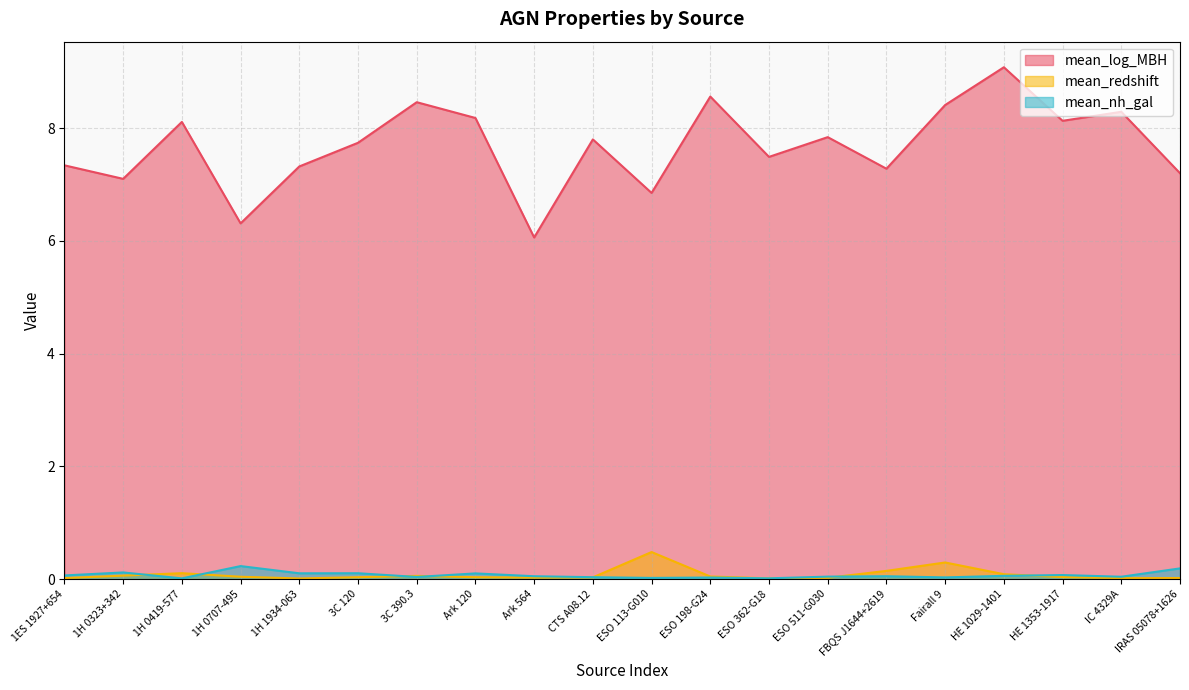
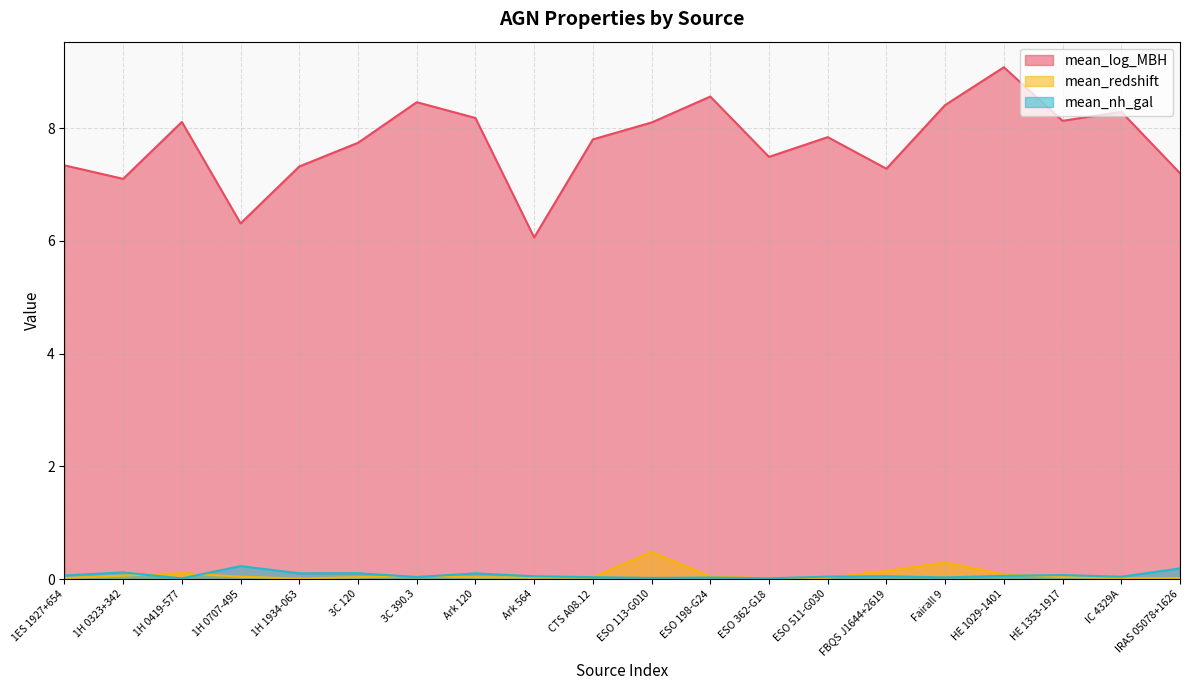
  {
    "mean_log_MBH": {
      "1ES 1927+654": 7.3,
      "1H 0323+342": 7.1,
      "1H 0419-577": 8.1,
      "1H 0707-495": 6.3,
      "1H 1934-063": 7.3,
      "3C 120": 7.7,
      "3C 390.3": 8.5,
      "Ark 120": 8.2,
      "Ark 564": 6.1,
      "CTS A08.12": 7.8,
-     "ESO 113-G010": 6.9,
+     "ESO 113-G010": 8.1,
      "ESO 198-G24": 8.6,
      "ESO 362-G18": 7.5,
      "ESO 511-G030": 7.8,
      "FBQS J1644+2619": 7.3,
      "Fairall 9": 8.4,
      "HE 1029-1401": 9.1,
      "HE 1353-1917": 8.1,
      "IRAS 05078+1626": 7.2
    },
    "mean_redshift": {
      "1ES 1927+654": 0.0,
      "1H 0323+342": 0.1,
      "1H 0419-577": 0.1,
      "1H 0707-495": 0.0,
      "1H 1934-063": 0.0,
      "3C 120": 0.0,
      "Ark 120": 0.0,
      "ESO 113-G010": 0.5,
      "FBQS J1644+2619": 0.1,
      "Fairall 9": 0.3,
      "IRAS 05078+1626": 0.0
    },
    "mean_nh_gal": {
      "1ES 1927+654": 0.1,
      "1H 0323+342": 0.1,
      "1H 0419-577": 0.0,
      "1H 0707-495": 0.2,
      "1H 1934-063": 0.1,
      "3C 120": 0.1,
      "Ark 120": 0.1,
      "ESO 113-G010": 0.0,
      "FBQS J1644+2619": 0.1,
      "Fairall 9": 0.0,
      "IRAS 05078+1626": 0.2
    }
  }
